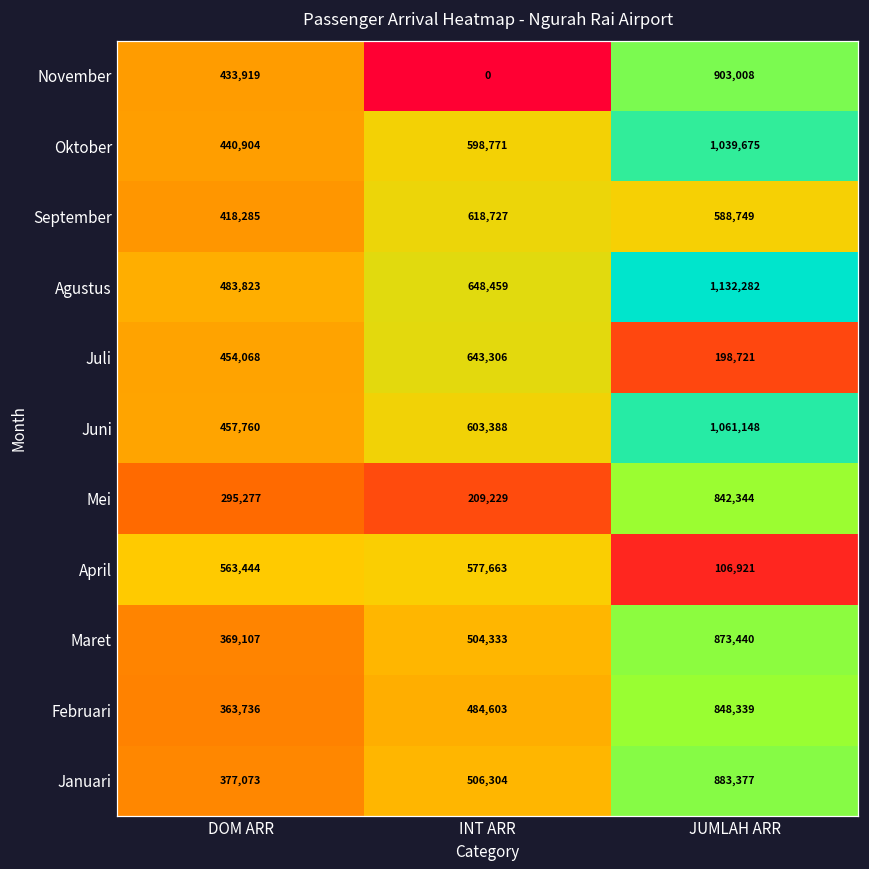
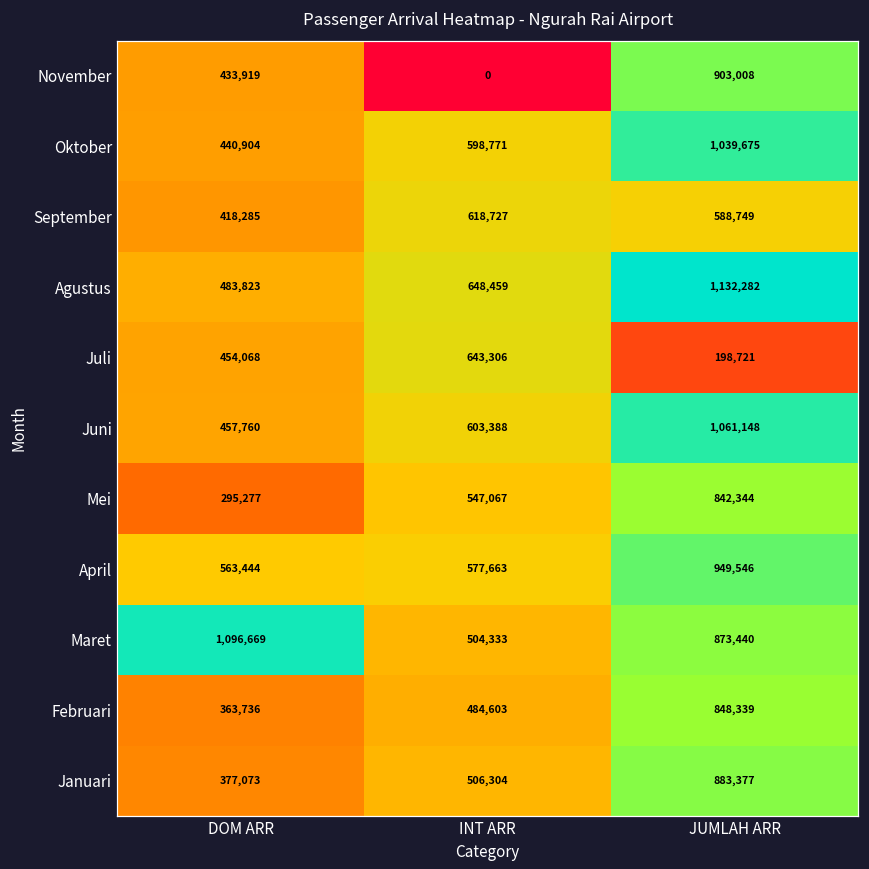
  {
    "November": {
      "DOM ARR": "433,919",
      "INT ARR": "0",
      "JUMLAH ARR": "903,008"
    },
    "Oktober": {
      "DOM ARR": "440,904",
      "INT ARR": "598,771",
      "JUMLAH ARR": "1,039,675"
    },
    "September": {
      "DOM ARR": "418,285",
      "INT ARR": "618,727",
      "JUMLAH ARR": "588,749"
    },
    "Agustus": {
      "DOM ARR": "483,823",
      "INT ARR": "648,459",
      "JUMLAH ARR": "1,132,282"
    },
    "Juli": {
      "DOM ARR": "454,068",
      "INT ARR": "643,306",
      "JUMLAH ARR": "198,721"
    },
    "Juni": {
      "DOM ARR": "457,760",
      "INT ARR": "603,388",
      "JUMLAH ARR": "1,061,148"
    },
    "Mei": {
      "DOM ARR": "295,277",
-     "INT ARR": "209,229",
+     "INT ARR": "547,067",
      "JUMLAH ARR": "842,344"
    },
    "April": {
      "DOM ARR": "563,444",
      "INT ARR": "577,663",
-     "JUMLAH ARR": "106,921"
+     "JUMLAH ARR": "949,546"
    },
    "Maret": {
-     "DOM ARR": "369,107",
+     "DOM ARR": "1,096,669",
      "INT ARR": "504,333",
      "JUMLAH ARR": "873,440"
    },
    "Februari": {
      "DOM ARR": "363,736",
      "INT ARR": "484,603",
      "JUMLAH ARR": "848,339"
    },
    "Januari": {
      "DOM ARR": "377,073",
      "INT ARR": "506,304",
      "JUMLAH ARR": "883,377"
    }
  }
